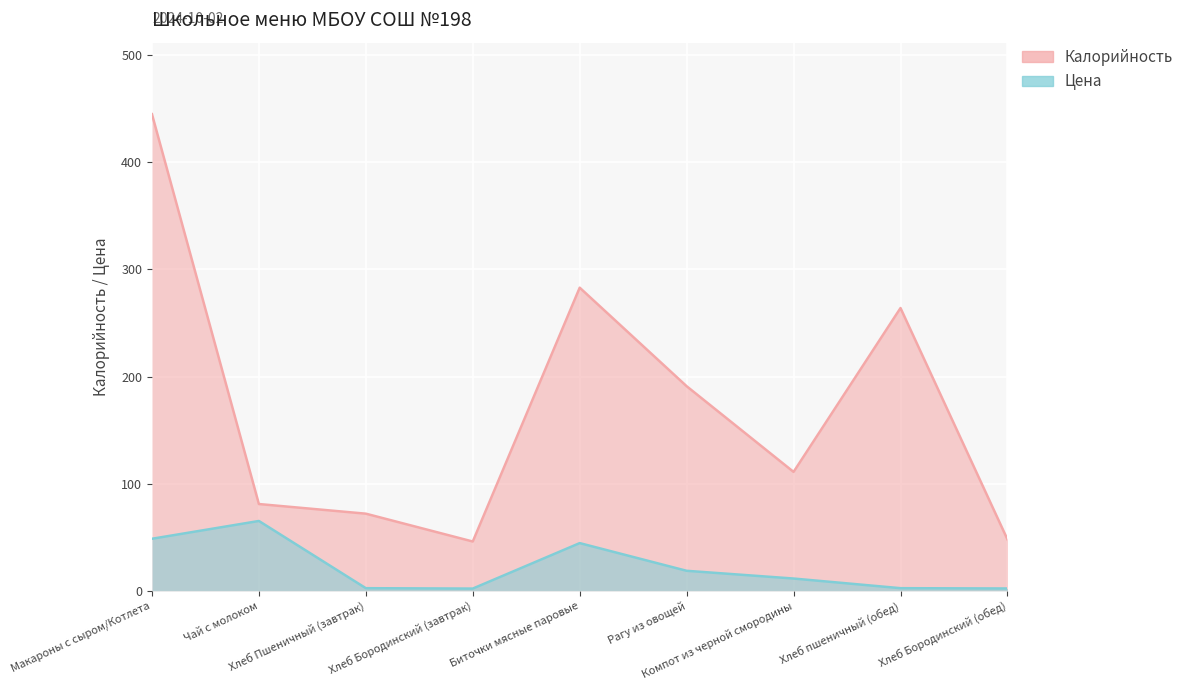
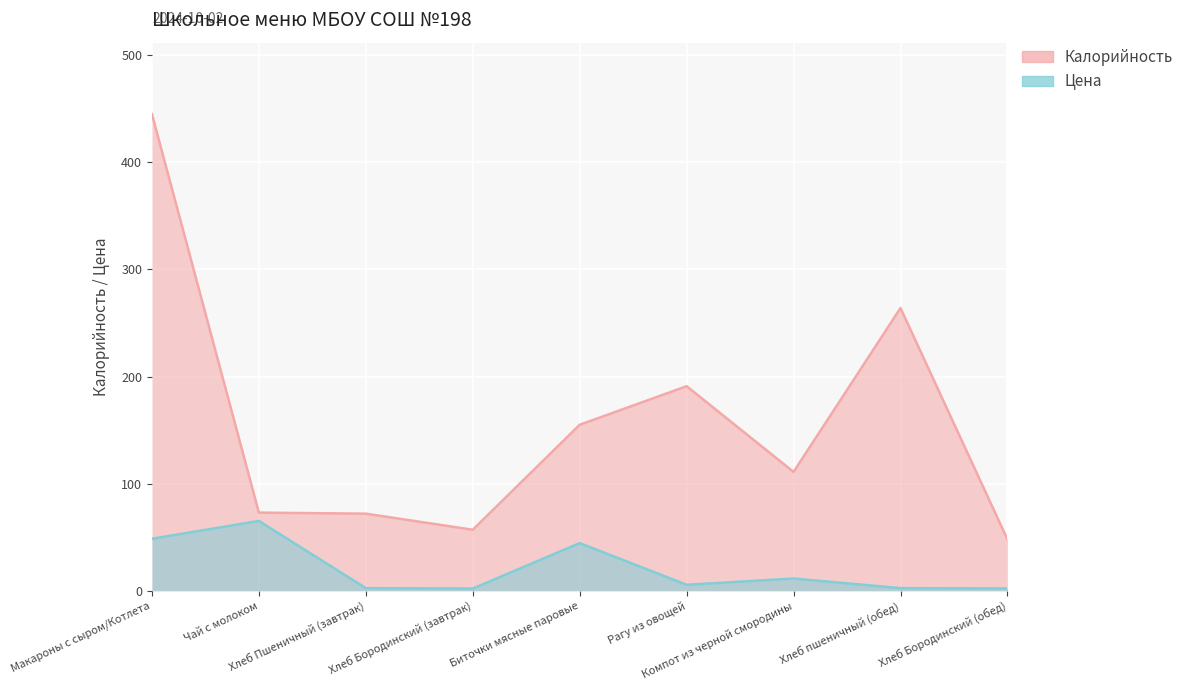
  {
    "Калорийность": {
      "Макароны с сыром/Котлета": 445,
-     "Чай с молоком": 81,
+     "Чай с молоком": 73,
      "Хлеб Пшеничный (завтрак)": 72,
-     "Хлеб Бородинский (завтрак)": 46,
-     "Биточки мясные паровые": 283,
+     "Хлеб Бородинский (завтрак)": 57,
+     "Биточки мясные паровые": 155,
      "Рагу из овощей": 191,
      "Компот из черной смородины": 111,
      "Хлеб пшеничный (обед)": 264,
      "Хлеб Бородинский (обед)": 48
    },
    "Цена": {
      "Макароны с сыром/Котлета": 49,
      "Чай с молоком": 65,
      "Хлеб Пшеничный (завтрак)": 2,
      "Хлеб Бородинский (завтрак)": 2,
      "Биточки мясные паровые": 45,
-     "Рагу из овощей": 19,
+     "Рагу из овощей": 6,
      "Компот из черной смородины": 11,
      "Хлеб пшеничный (обед)": 2,
      "Хлеб Бородинский (обед)": 2
    }
  }
